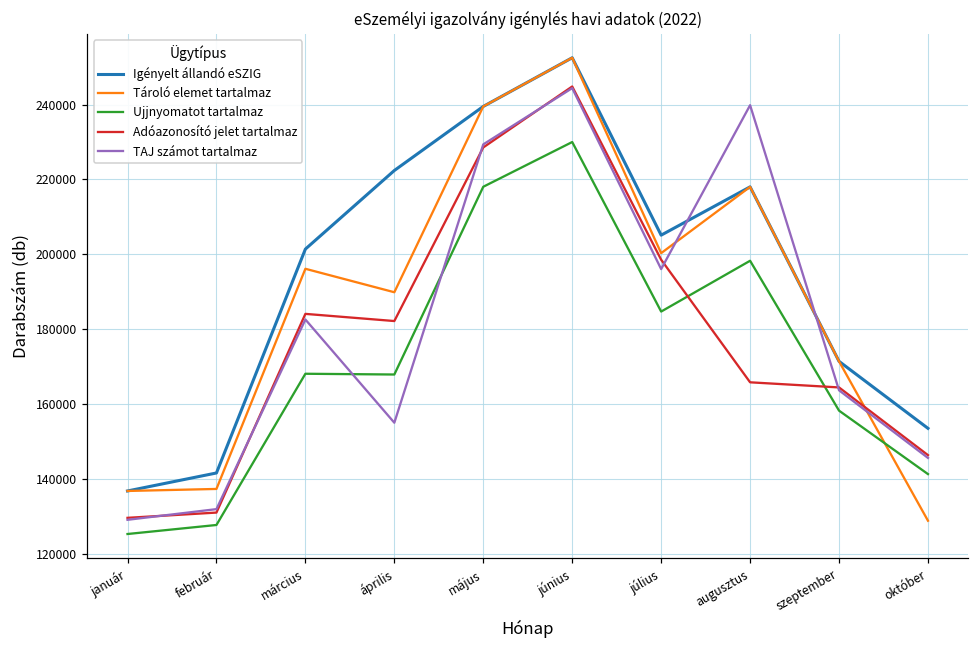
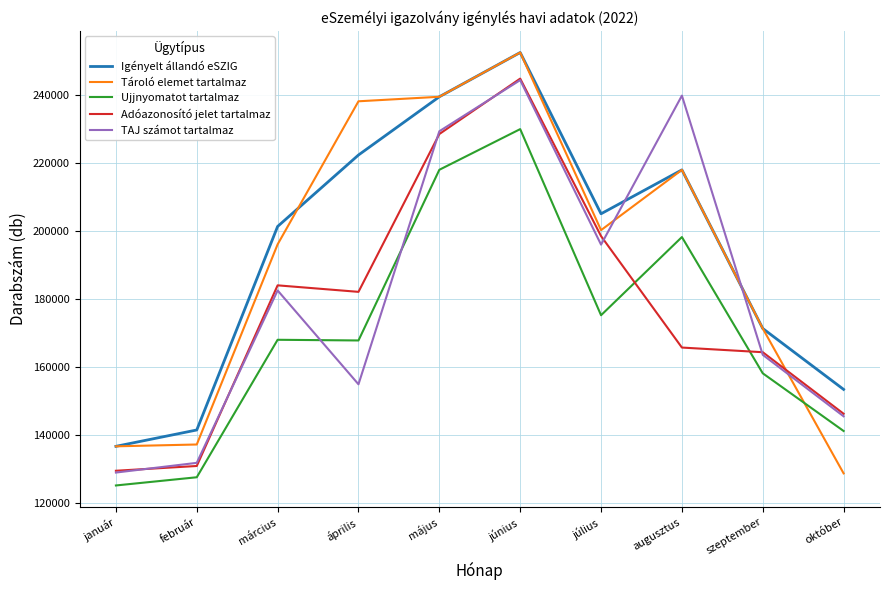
  {
    "Igényelt állandó eSZIG": {
      "február": 142000,
      "március": 201000,
      "április": 222000,
      "július": 205000,
      "október": 153000
    },
    "Tároló elemet tartalmaz": {
      "február": 137000,
      "március": 196000,
-     "április": 190000,
+     "április": 238000,
      "július": 200000,
      "október": 129000
    },
    "Ujjnyomatot tartalmaz": {
      "január": 125000,
      "február": 128000,
      "március": 168000,
      "április": 168000,
      "május": 218000,
      "június": 230000,
-     "július": 185000,
+     "július": 175000,
      "augusztus": 198000,
      "szeptember": 158000,
      "október": 141000
    },
    "Adóazonosító jelet tartalmaz": {
      "február": 131000,
      "március": 184000,
      "április": 182000,
      "május": 229000,
      "július": 199000,
      "augusztus": 166000,
      "szeptember": 164000
    },
    "TAJ számot tartalmaz": {
      "február": 132000,
      "március": 183000,
      "április": 155000,
      "május": 229000,
      "július": 196000,
      "augusztus": 240000,
      "szeptember": 164000
    }
  }
